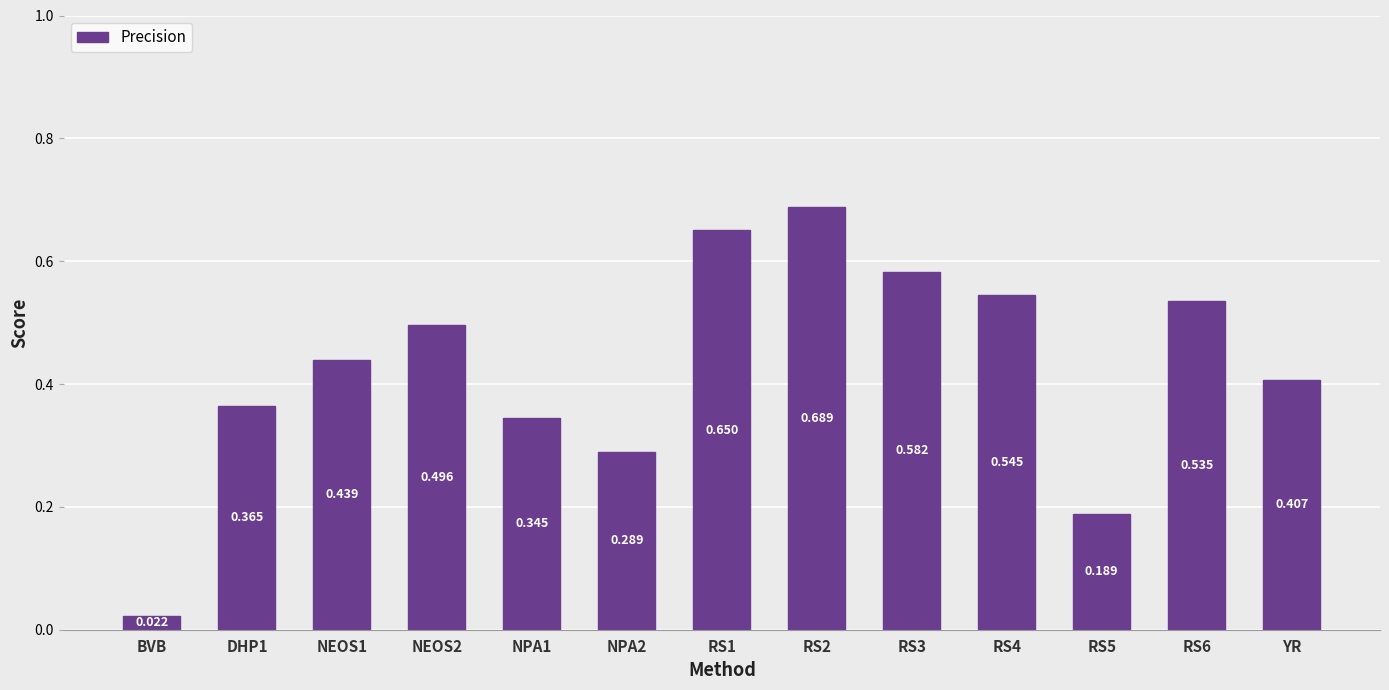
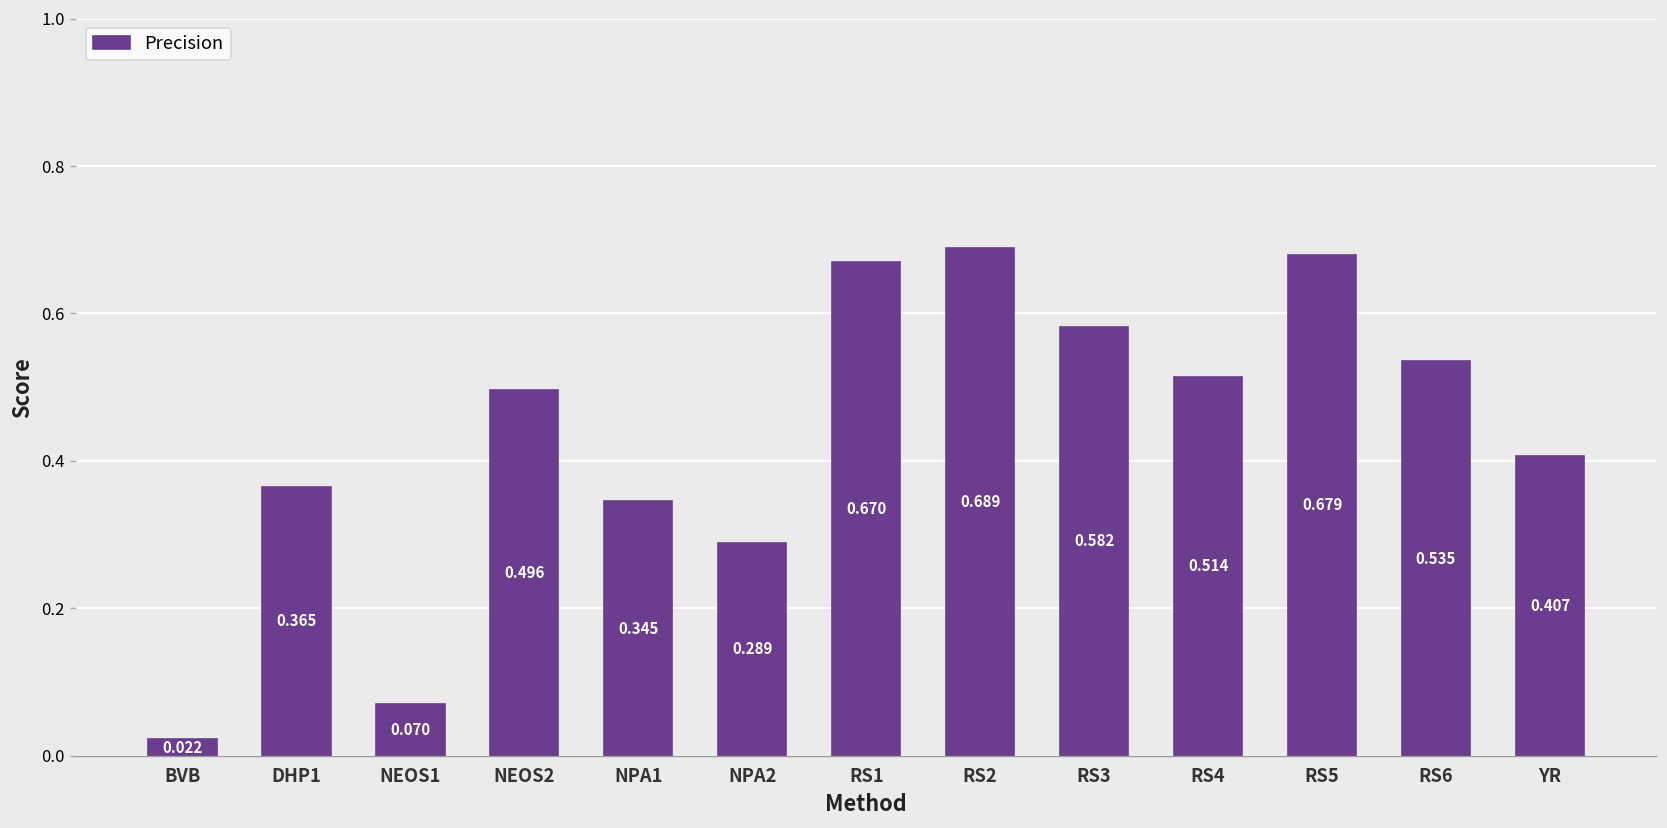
  {
    "BVB": 0.022,
    "DHP1": 0.365,
-   "NEOS1": 0.439,
+   "NEOS1": 0.070,
    "NEOS2": 0.496,
    "NPA1": 0.345,
    "NPA2": 0.289,
-   "RS1": 0.650,
+   "RS1": 0.670,
    "RS2": 0.689,
    "RS3": 0.582,
-   "RS4": 0.545,
-   "RS5": 0.189,
+   "RS4": 0.514,
+   "RS5": 0.679,
    "RS6": 0.535,
    "YR": 0.407
  }
